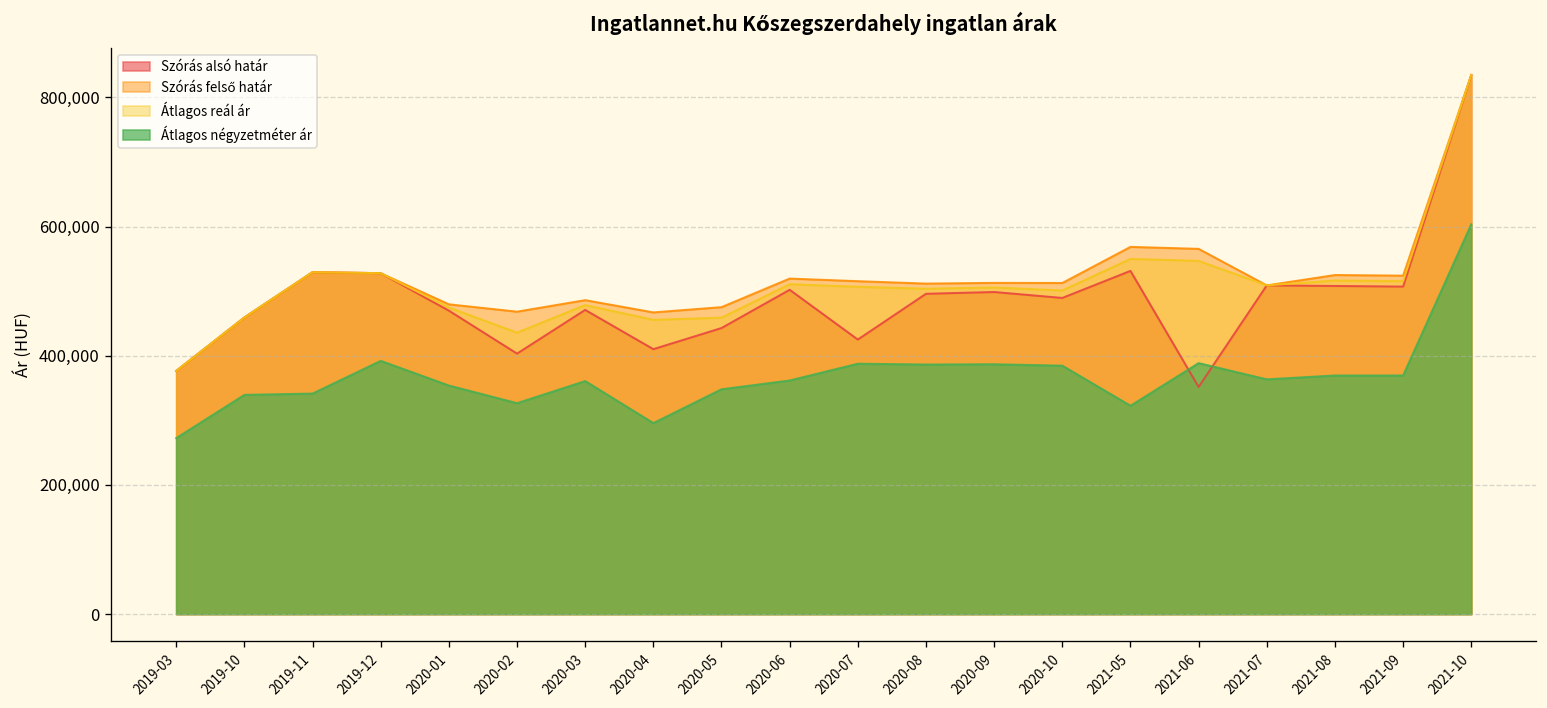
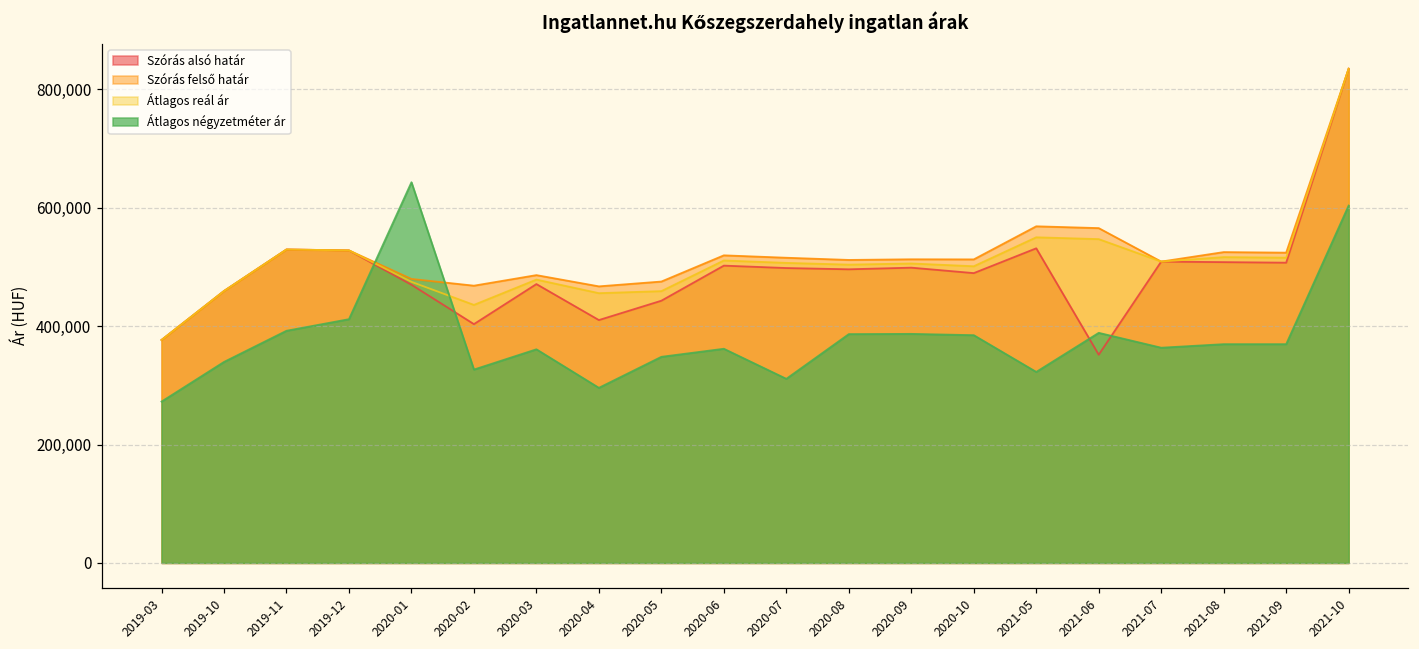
  {
    "Szórás alsó határ": {
      "2020-01": "470,000",
      "2020-02": "400,000",
      "2020-03": "470,000",
      "2020-04": "410,000",
      "2020-05": "440,000",
      "2020-06": "500,000",
-     "2020-07": "430,000",
+     "2020-07": "500,000",
      "2020-08": "500,000",
      "2020-09": "500,000",
      "2020-10": "490,000",
      "2021-05": "530,000",
      "2021-06": "350,000",
      "2021-08": "510,000",
      "2021-09": "510,000"
    },
    "Átlagos négyzetméter ár": {
      "2019-03": "270,000",
      "2019-10": "340,000",
-     "2019-11": "340,000",
-     "2019-12": "390,000",
-     "2020-01": "350,000",
+     "2019-11": "390,000",
+     "2019-12": "410,000",
+     "2020-01": "640,000",
      "2020-02": "330,000",
      "2020-03": "360,000",
      "2020-04": "300,000",
      "2020-05": "350,000",
      "2020-06": "360,000",
-     "2020-07": "390,000",
+     "2020-07": "310,000",
      "2020-08": "390,000",
      "2020-09": "390,000",
      "2020-10": "380,000",
      "2021-05": "320,000",
      "2021-06": "390,000",
      "2021-07": "360,000",
      "2021-08": "370,000",
      "2021-09": "370,000",
      "2021-10": "600,000"
    }
  }
